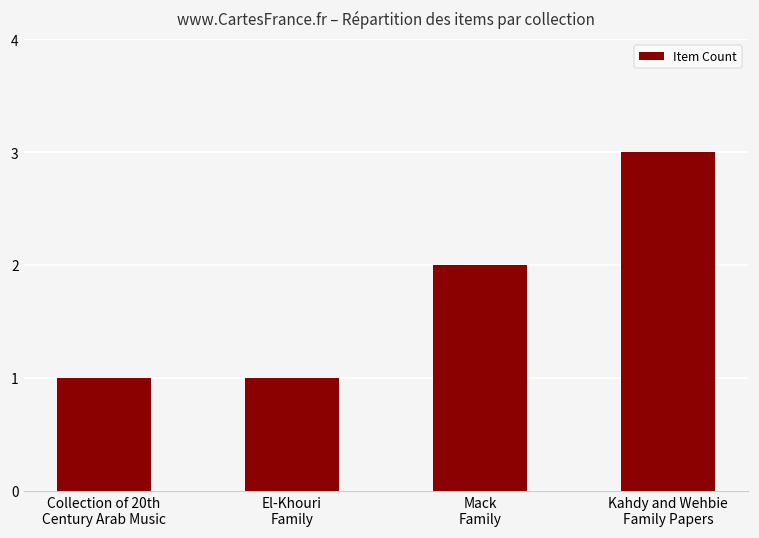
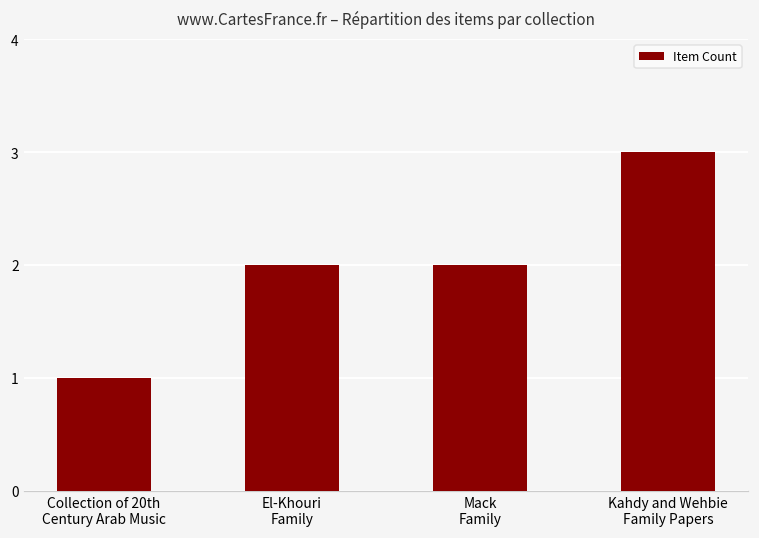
  {
    "Collection of 20th Century Arab Music": 1,
-   "El-Khouri Family": 1,
+   "El-Khouri Family": 2,
    "Mack Family": 2,
    "Kahdy and Wehbie Family Papers": 3
  }
